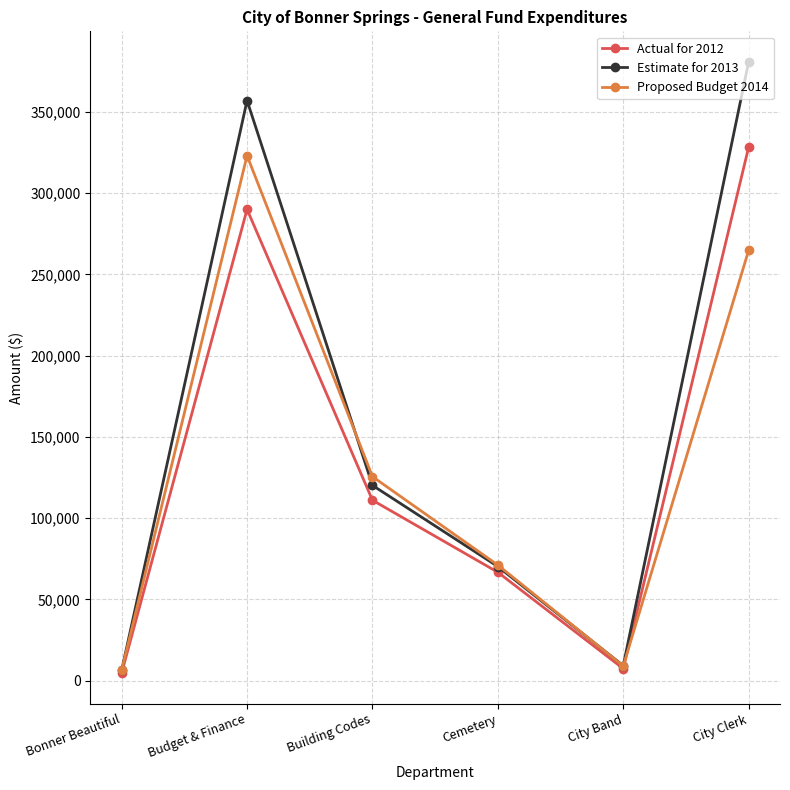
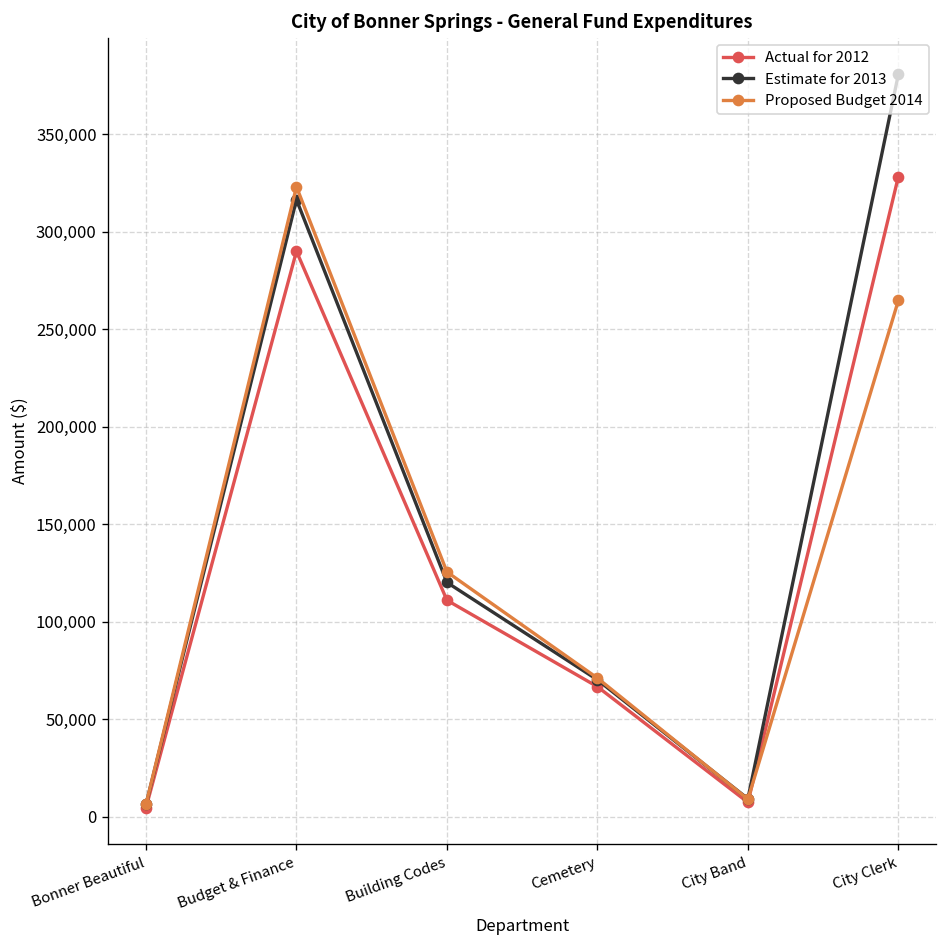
  {
    "Estimate for 2013": {
-     "Budget & Finance": "357,000",
+     "Budget & Finance": "316,000",
      "Building Codes": "120,000"
    }
  }
